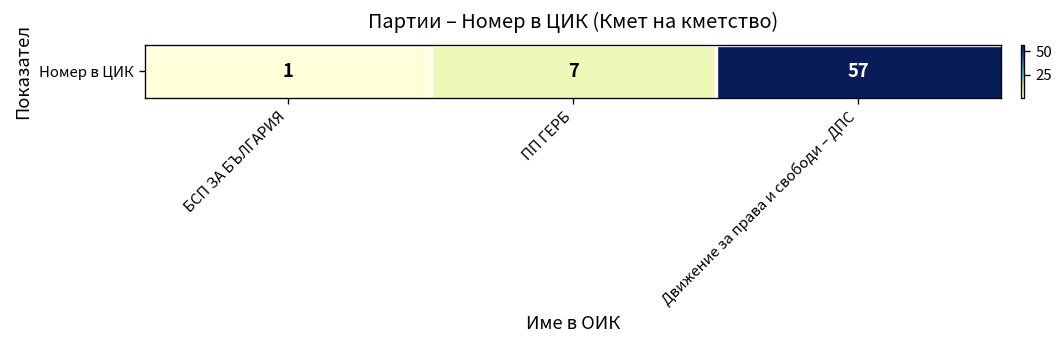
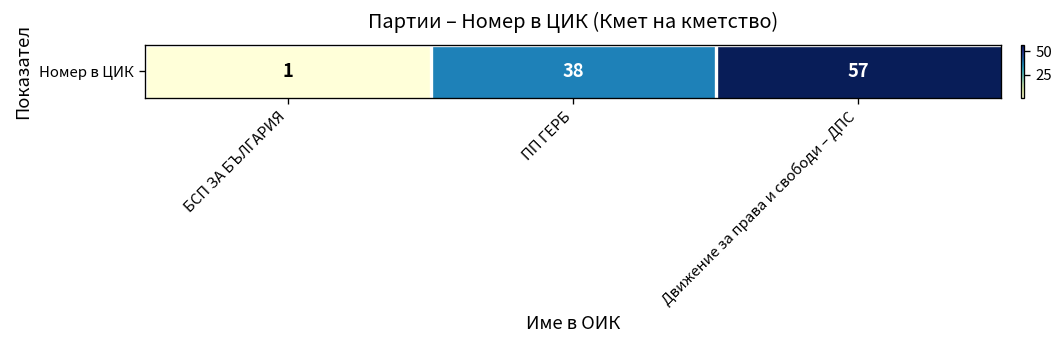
  {
    "Номер в ЦИК": {
      "БСП ЗА БЪЛГАРИЯ": 1,
-     "ПП ГЕРБ": 7,
+     "ПП ГЕРБ": 38,
      "Движение за права и свободи – ДПС": 57
    }
  }
